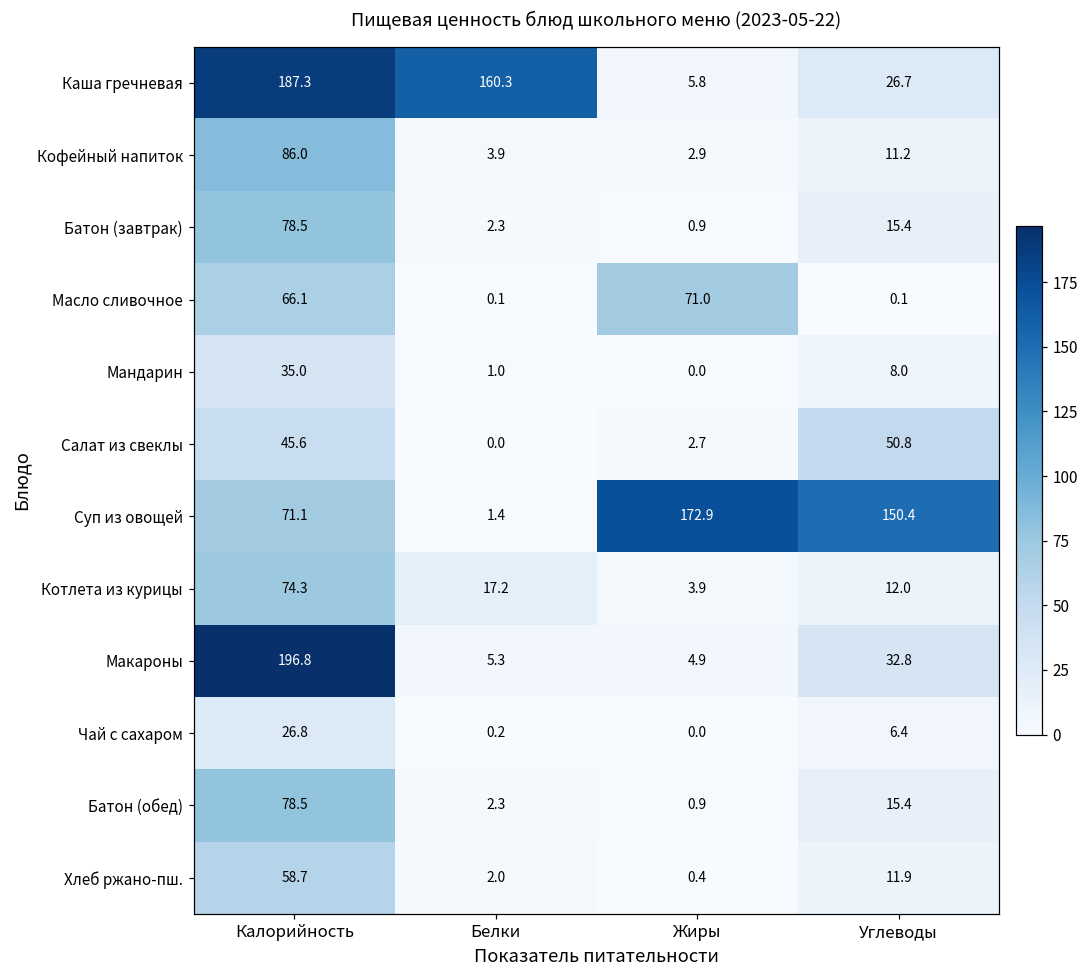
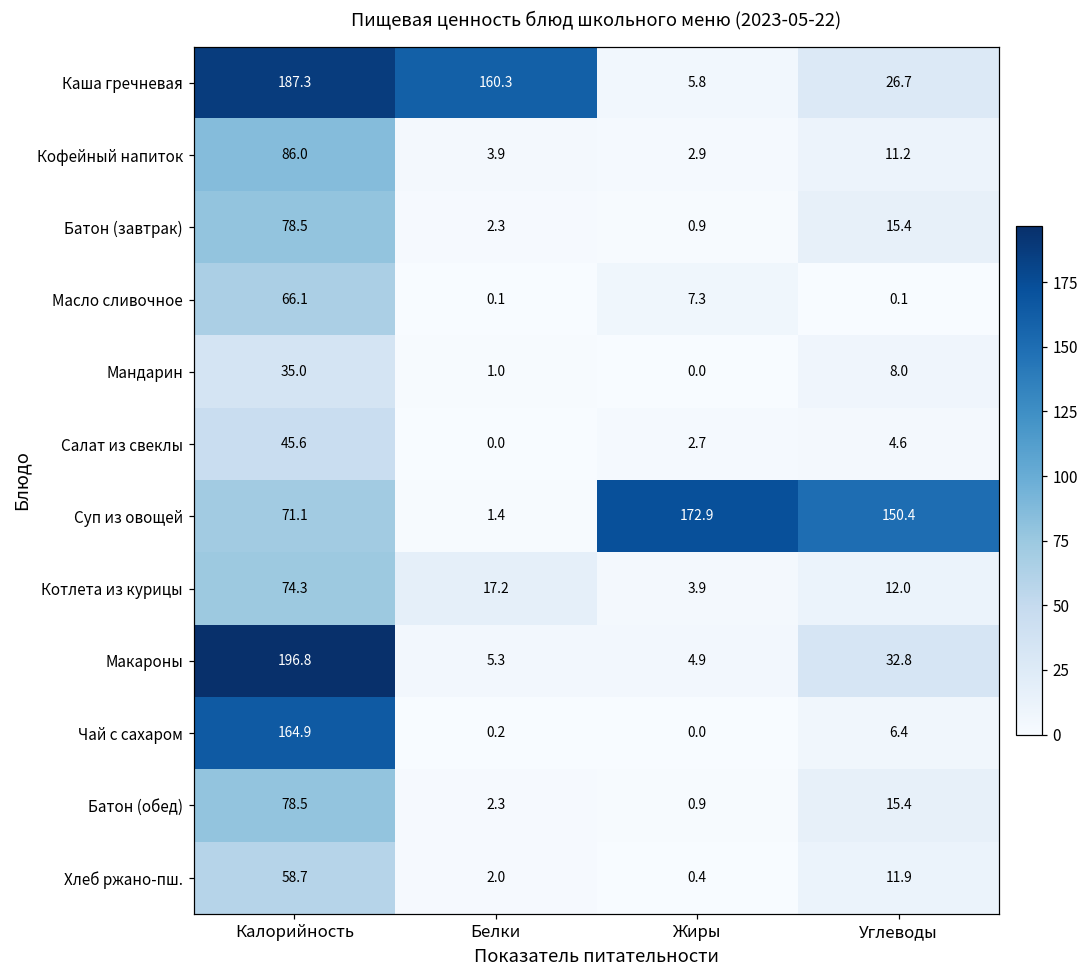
  {
    "Каша гречневая": {
      "Калорийность": 187.3,
      "Белки": 160.3,
      "Жиры": 5.8,
      "Углеводы": 26.7
    },
    "Кофейный напиток": {
      "Калорийность": 86.0,
      "Белки": 3.9,
      "Жиры": 2.9,
      "Углеводы": 11.2
    },
    "Батон (завтрак)": {
      "Калорийность": 78.5,
      "Белки": 2.3,
      "Жиры": 0.9,
      "Углеводы": 15.4
    },
    "Масло сливочное": {
      "Калорийность": 66.1,
      "Белки": 0.1,
-     "Жиры": 71.0,
+     "Жиры": 7.3,
      "Углеводы": 0.1
    },
    "Мандарин": {
      "Калорийность": 35.0,
      "Белки": 1.0,
      "Жиры": 0.0,
      "Углеводы": 8.0
    },
    "Салат из свеклы": {
      "Калорийность": 45.6,
      "Белки": 0.0,
      "Жиры": 2.7,
-     "Углеводы": 50.8
+     "Углеводы": 4.6
    },
    "Суп из овощей": {
      "Калорийность": 71.1,
      "Белки": 1.4,
      "Жиры": 172.9,
      "Углеводы": 150.4
    },
    "Котлета из курицы": {
      "Калорийность": 74.3,
      "Белки": 17.2,
      "Жиры": 3.9,
      "Углеводы": 12.0
    },
    "Макароны": {
      "Калорийность": 196.8,
      "Белки": 5.3,
      "Жиры": 4.9,
      "Углеводы": 32.8
    },
    "Чай с сахаром": {
-     "Калорийность": 26.8,
+     "Калорийность": 164.9,
      "Белки": 0.2,
      "Жиры": 0.0,
      "Углеводы": 6.4
    },
    "Батон (обед)": {
      "Калорийность": 78.5,
      "Белки": 2.3,
      "Жиры": 0.9,
      "Углеводы": 15.4
    },
    "Хлеб ржано-пш.": {
      "Калорийность": 58.7,
      "Белки": 2.0,
      "Жиры": 0.4,
      "Углеводы": 11.9
    }
  }
